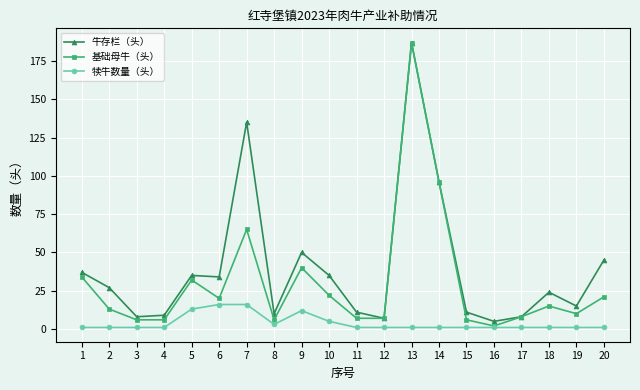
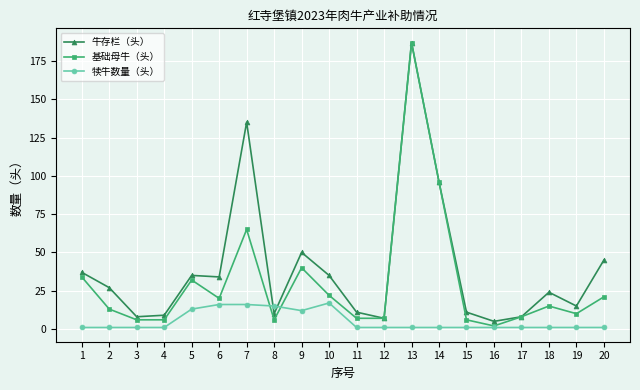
  {
    "犊牛数量（头）": {
      "1": 1,
      "2": 1,
      "3": 1,
      "4": 1,
      "5": 13,
      "6": 16,
      "7": 16,
-     "8": 3,
+     "8": 15,
      "9": 12,
-     "10": 5,
+     "10": 17,
      "11": 1,
      "12": 1,
      "13": 1,
      "14": 1,
      "15": 1,
      "17": 1,
      "18": 1,
      "19": 1,
      "20": 1
    }
  }
